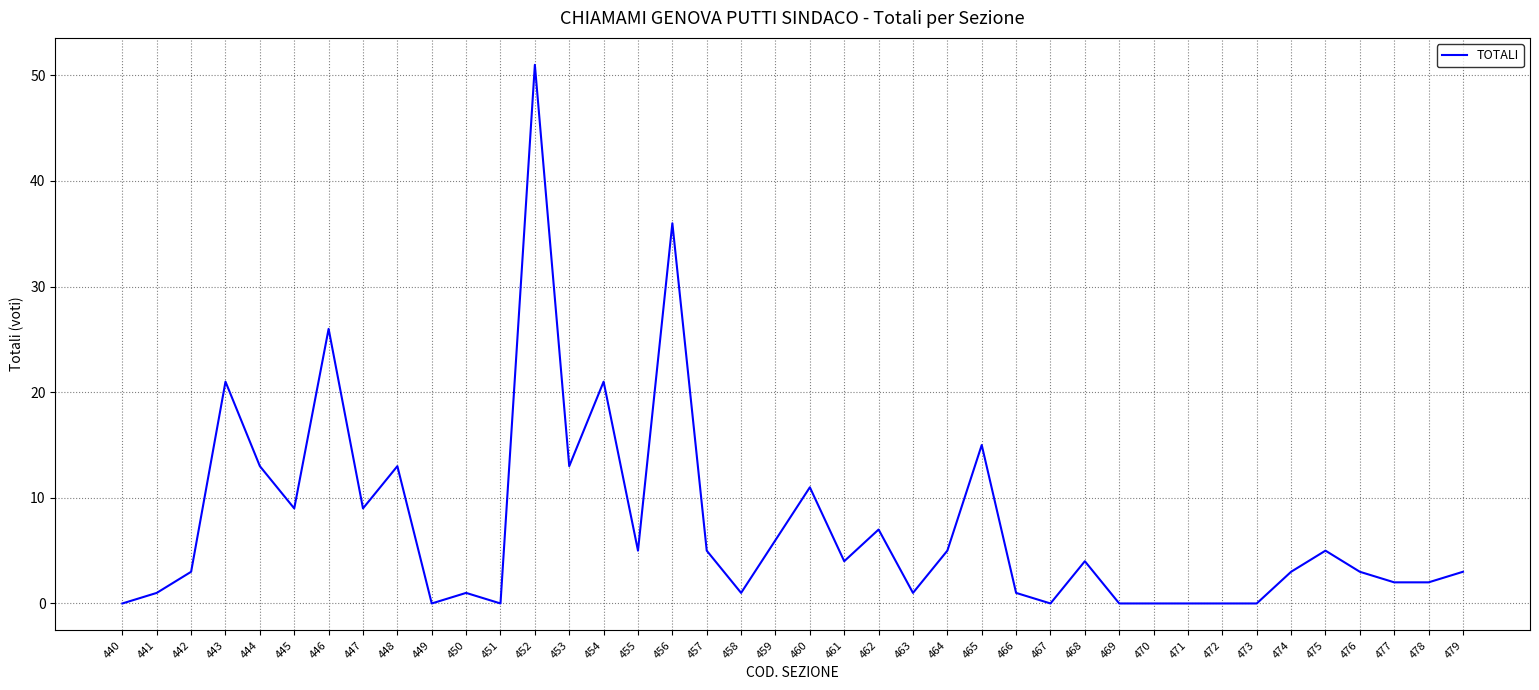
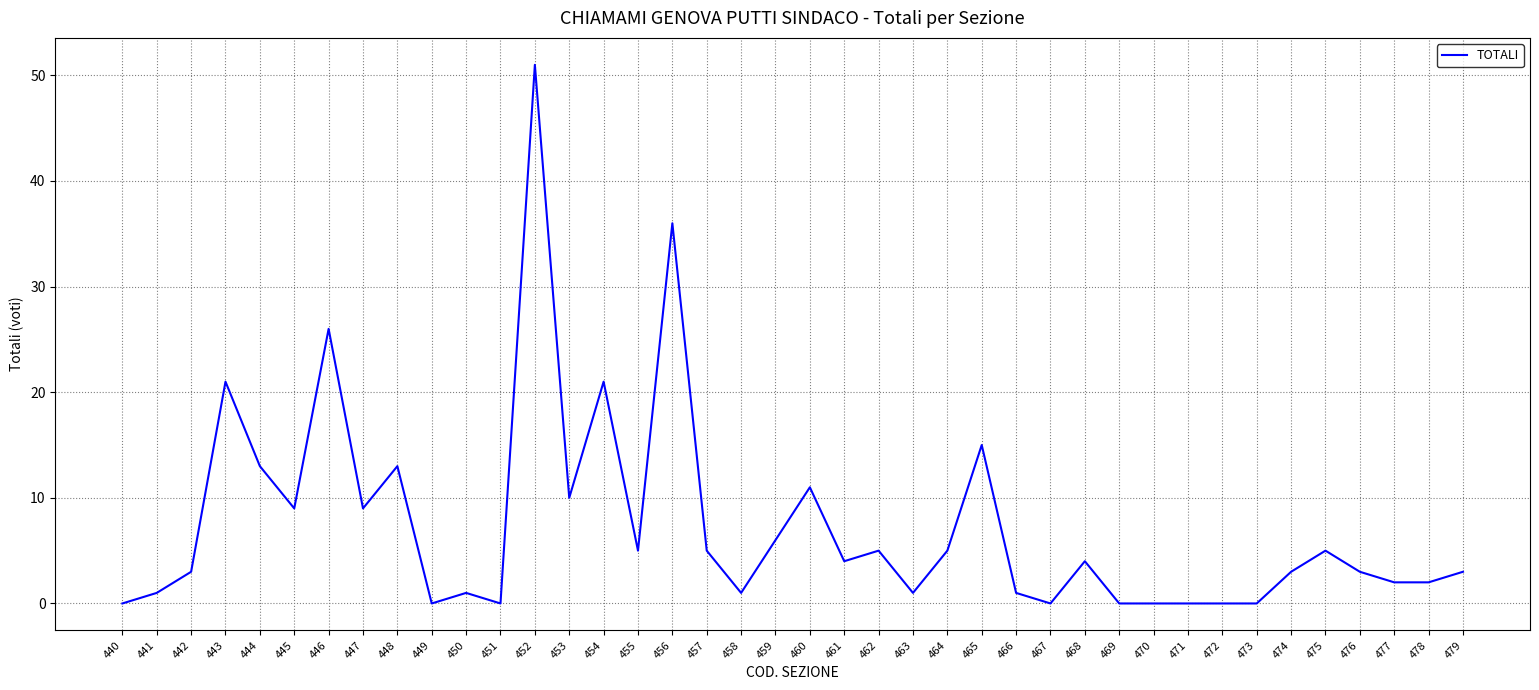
  {
    "440": 0,
    "441": 1,
    "442": 3,
    "443": 21,
    "444": 13,
    "445": 9,
    "446": 26,
    "447": 9,
    "448": 13,
    "449": 0,
    "450": 1,
    "451": 0,
    "452": 51,
-   "453": 13,
+   "453": 10,
    "454": 21,
    "455": 5,
    "456": 36,
    "457": 5,
    "458": 1,
    "459": 6,
    "460": 11,
    "461": 4,
-   "462": 7,
+   "462": 5,
    "463": 1,
    "464": 5,
    "465": 15,
    "466": 1,
    "467": 0,
    "468": 4,
    "469": 0,
    "470": 0,
    "471": 0,
    "472": 0,
    "473": 0,
    "474": 3,
    "475": 5,
    "476": 3,
    "477": 2,
    "478": 2,
    "479": 3
  }
